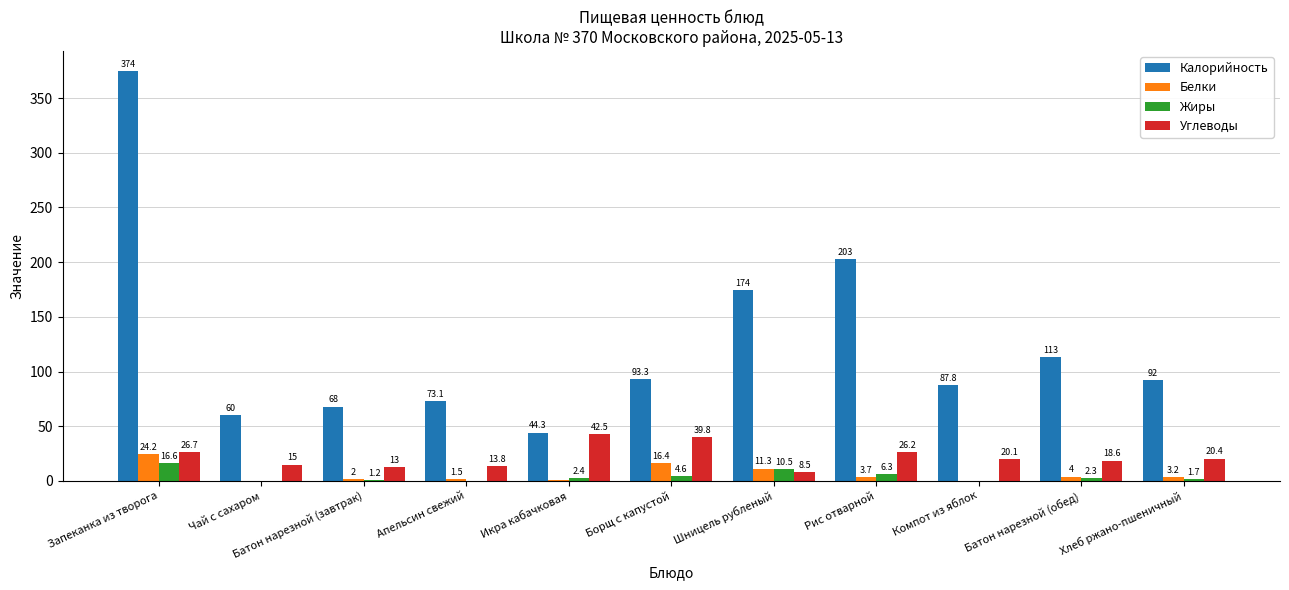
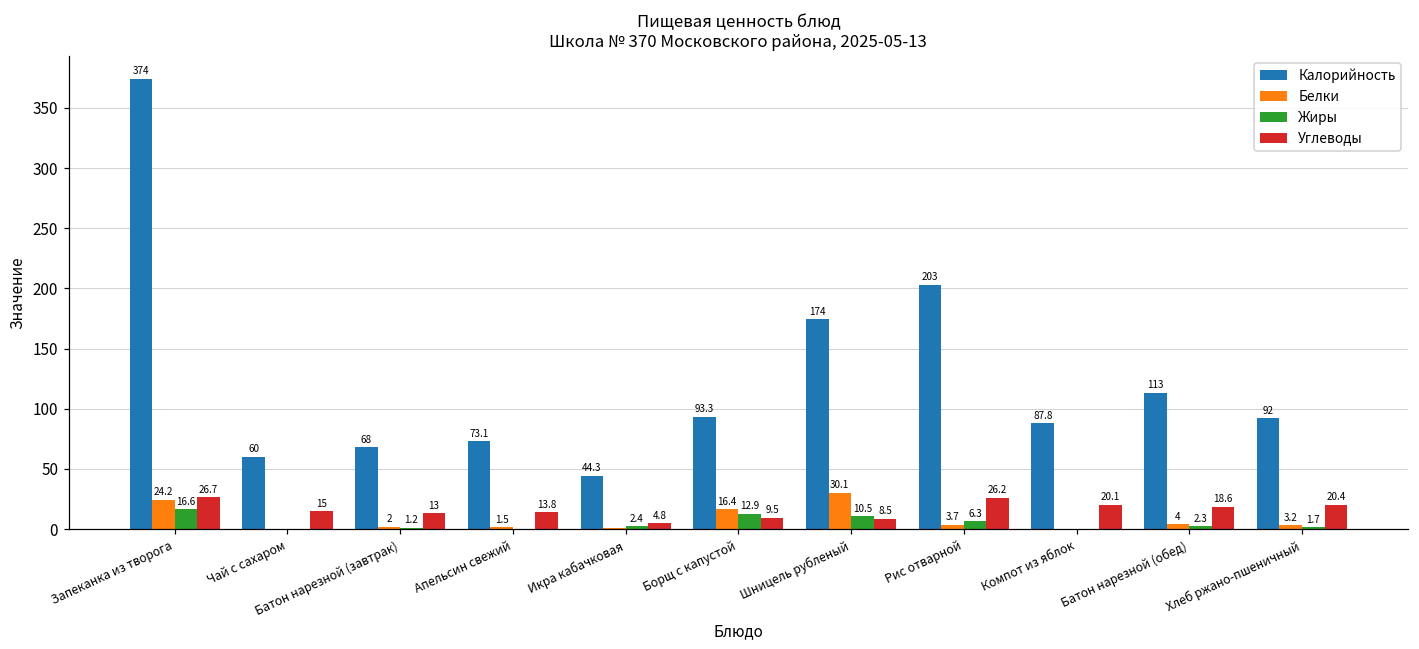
  {
    "Калорийность": {
      "Запеканка из творога": 374,
      "Чай с сахаром": 60,
      "Батон нарезной (завтрак)": 68,
      "Апельсин свежий": 73.1,
      "Икра кабачковая": 44.3,
      "Борщ с капустой": 93.3,
      "Шницель рубленый": 174,
      "Рис отварной": 203,
      "Компот из яблок": 87.8,
      "Батон нарезной (обед)": 113,
      "Хлеб ржано-пшеничный": 92
    },
    "Белки": {
      "Запеканка из творога": 24.2,
      "Батон нарезной (завтрак)": 2,
      "Апельсин свежий": 1.5,
      "Борщ с капустой": 16.4,
-     "Шницель рубленый": 11.3,
+     "Шницель рубленый": 30.1,
      "Рис отварной": 3.7,
      "Батон нарезной (обед)": 4,
      "Хлеб ржано-пшеничный": 3.2
    },
    "Жиры": {
      "Запеканка из творога": 16.6,
      "Батон нарезной (завтрак)": 1.2,
      "Икра кабачковая": 2.4,
-     "Борщ с капустой": 4.6,
+     "Борщ с капустой": 12.9,
      "Шницель рубленый": 10.5,
      "Рис отварной": 6.3,
      "Батон нарезной (обед)": 2.3,
      "Хлеб ржано-пшеничный": 1.7
    },
    "Углеводы": {
      "Запеканка из творога": 26.7,
      "Чай с сахаром": 15,
      "Батон нарезной (завтрак)": 13,
      "Апельсин свежий": 13.8,
-     "Икра кабачковая": 42.5,
-     "Борщ с капустой": 39.8,
+     "Икра кабачковая": 4.8,
+     "Борщ с капустой": 9.5,
      "Шницель рубленый": 8.5,
      "Рис отварной": 26.2,
      "Компот из яблок": 20.1,
      "Батон нарезной (обед)": 18.6,
      "Хлеб ржано-пшеничный": 20.4
    }
  }
